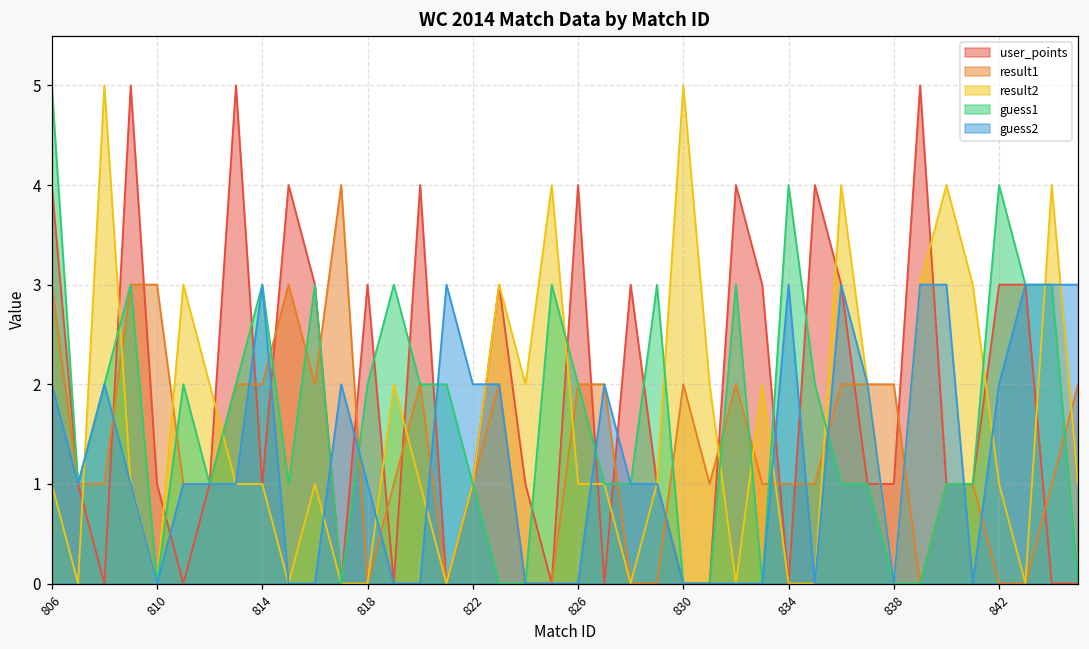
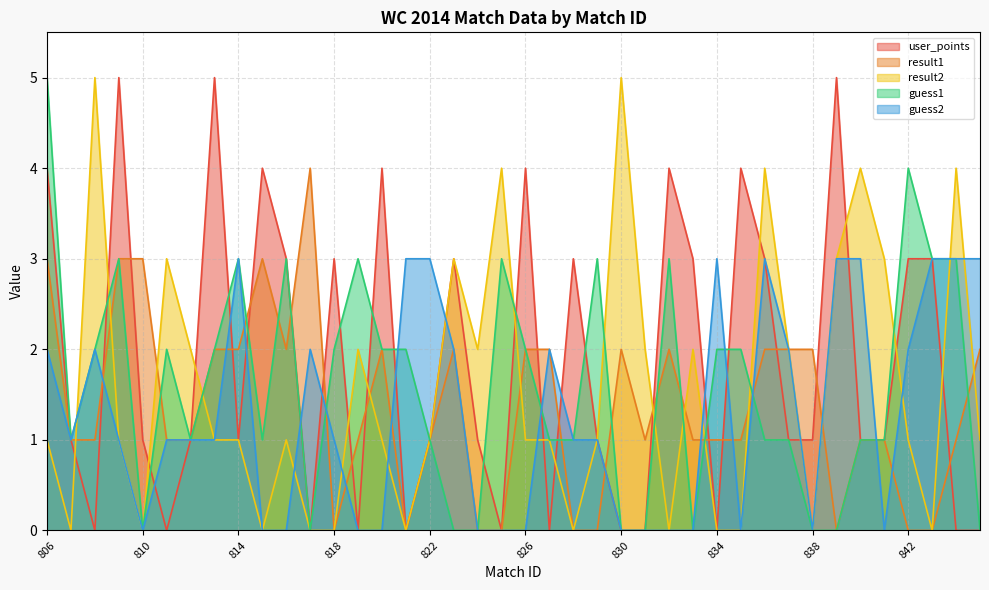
  {
    "guess1": {
      "806": 5,
      "818": 2,
-     "834": 4,
+     "834": 2,
      "842": 4
    },
    "guess2": {
      "806": 2,
      "818": 1,
-     "822": 2,
+     "822": 3,
      "826": 0,
      "834": 3,
      "842": 2
    }
  }
